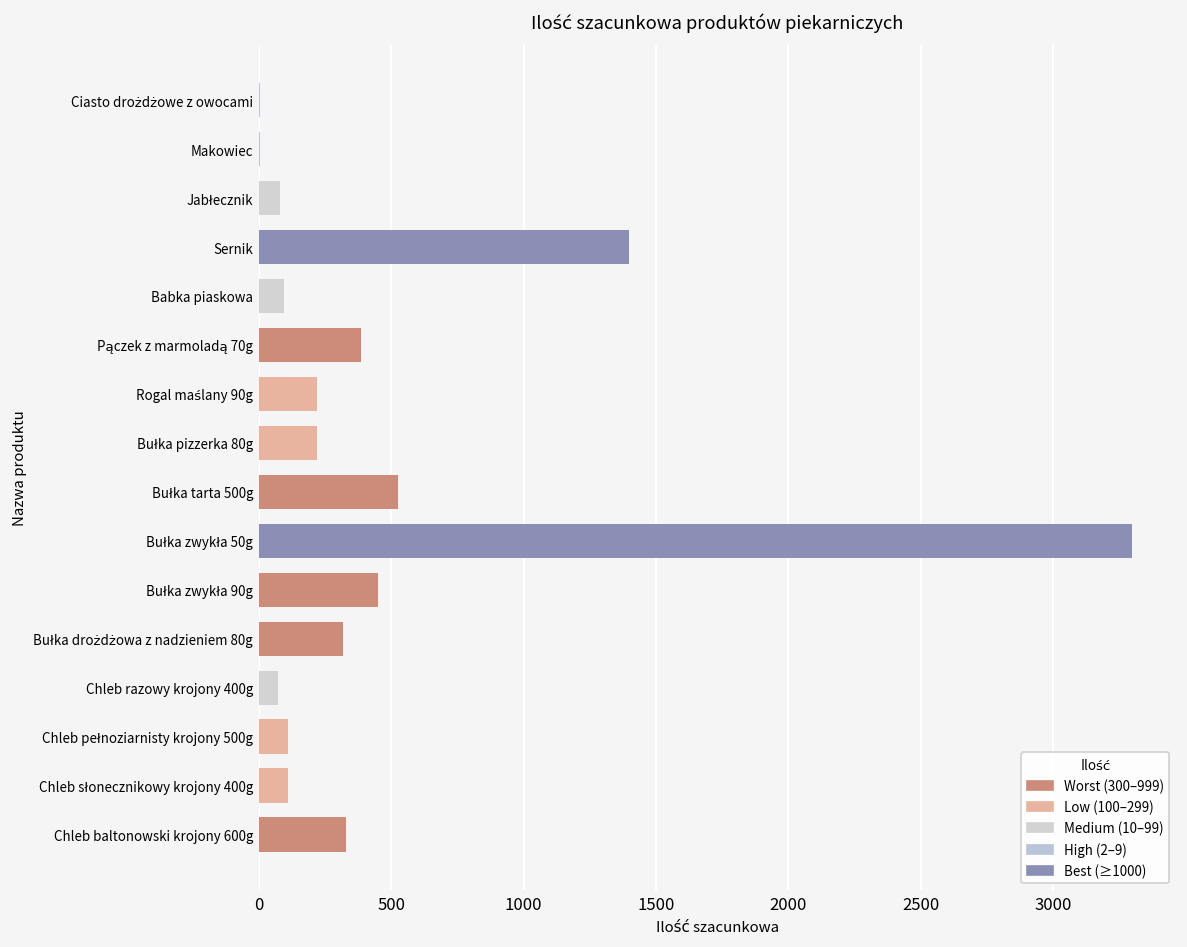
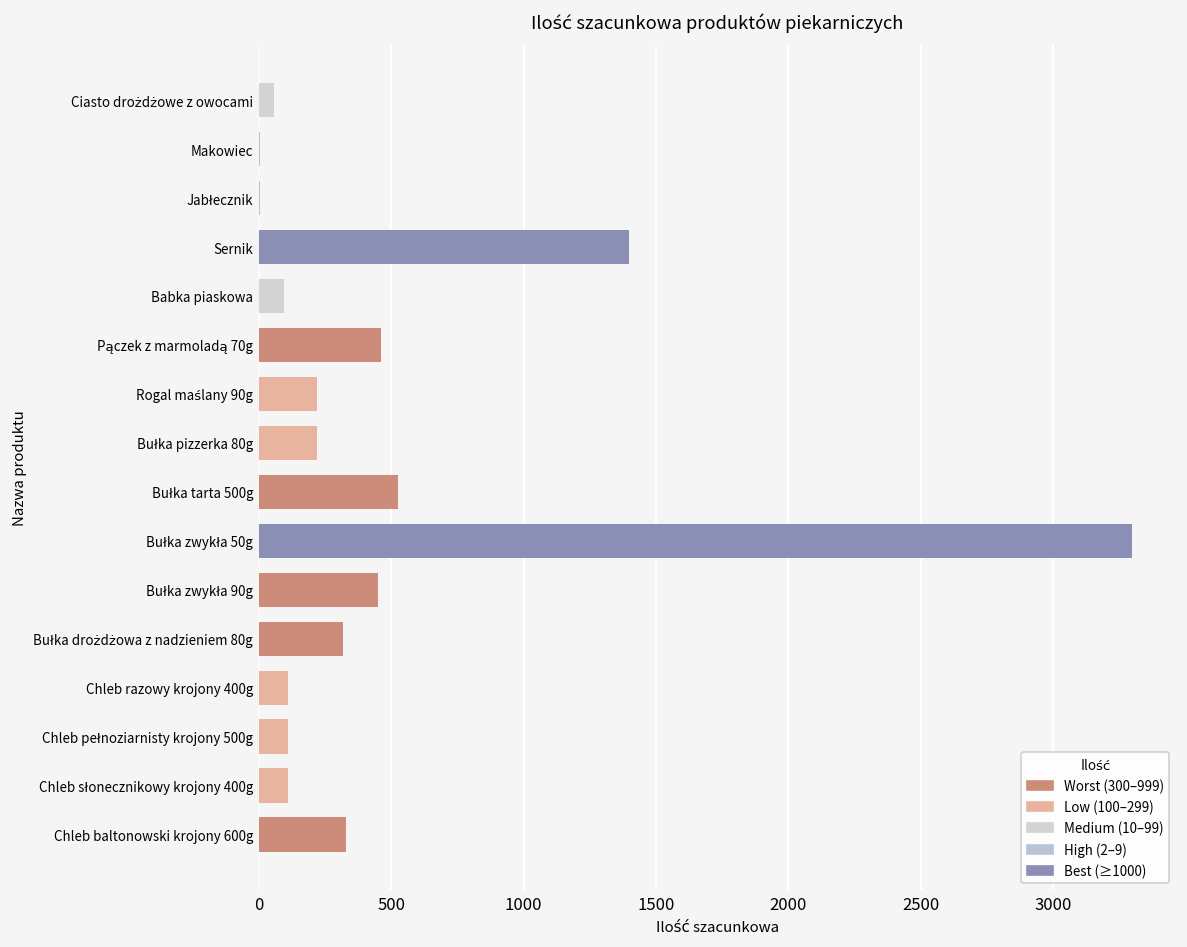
  {
-   "Ciasto drożdżowe z owocami": 0,
-   "Jabłecznik": 80,
+   "Ciasto drożdżowe z owocami": 60,
+   "Jabłecznik": 0,
    "Sernik": 1400,
    "Babka piaskowa": 90,
-   "Pączek z marmoladą 70g": 390,
+   "Pączek z marmoladą 70g": 460,
    "Rogal maślany 90g": 220,
    "Bułka pizzerka 80g": 220,
    "Bułka tarta 500g": 530,
    "Bułka zwykła 50g": 3300,
    "Bułka zwykła 90g": 450,
    "Bułka drożdżowa z nadzieniem 80g": 320,
-   "Chleb razowy krojony 400g": 70,
+   "Chleb razowy krojony 400g": 110,
    "Chleb pełnoziarnisty krojony 500g": 110,
    "Chleb słonecznikowy krojony 400g": 110,
    "Chleb baltonowski krojony 600g": 330
  }
